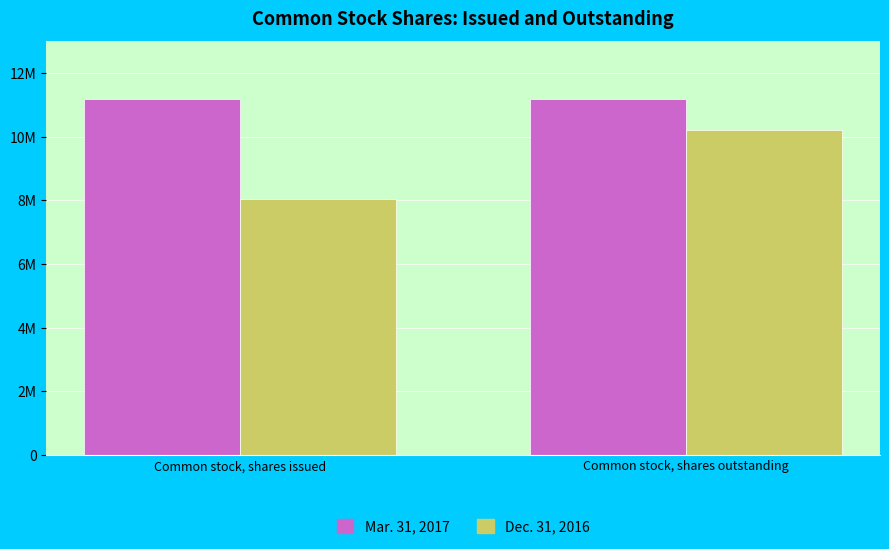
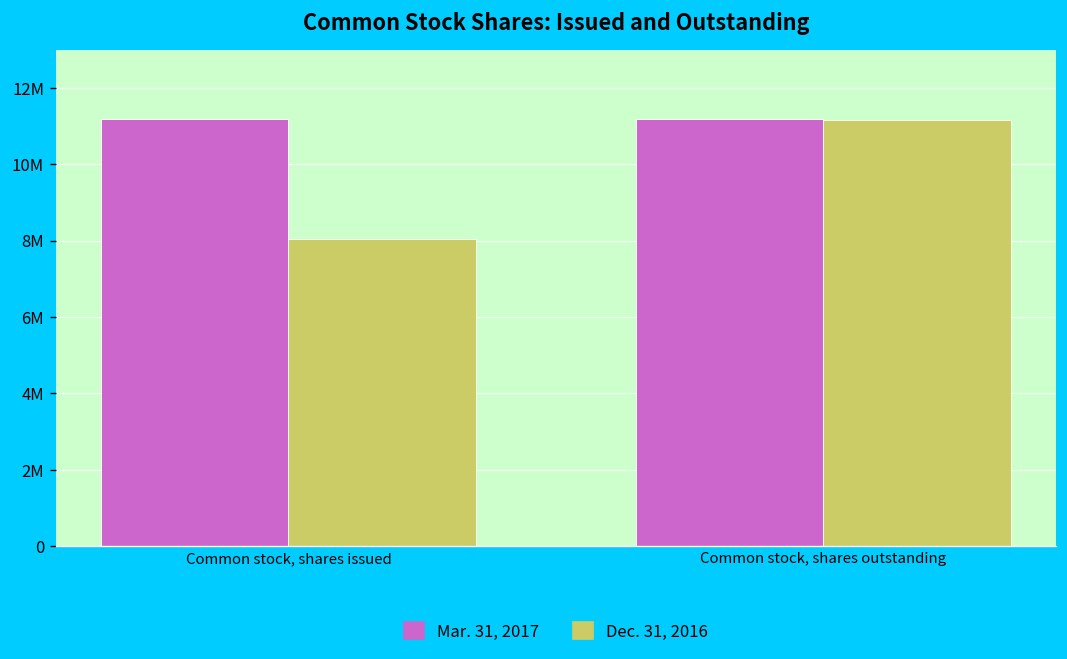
  {
    "Mar. 31, 2017": {
      "Common stock, shares issued": 11200000,
      "Common stock, shares outstanding": 11200000
    },
    "Dec. 31, 2016": {
      "Common stock, shares issued": 8000000,
-     "Common stock, shares outstanding": 10200000
+     "Common stock, shares outstanding": 11200000
    }
  }
